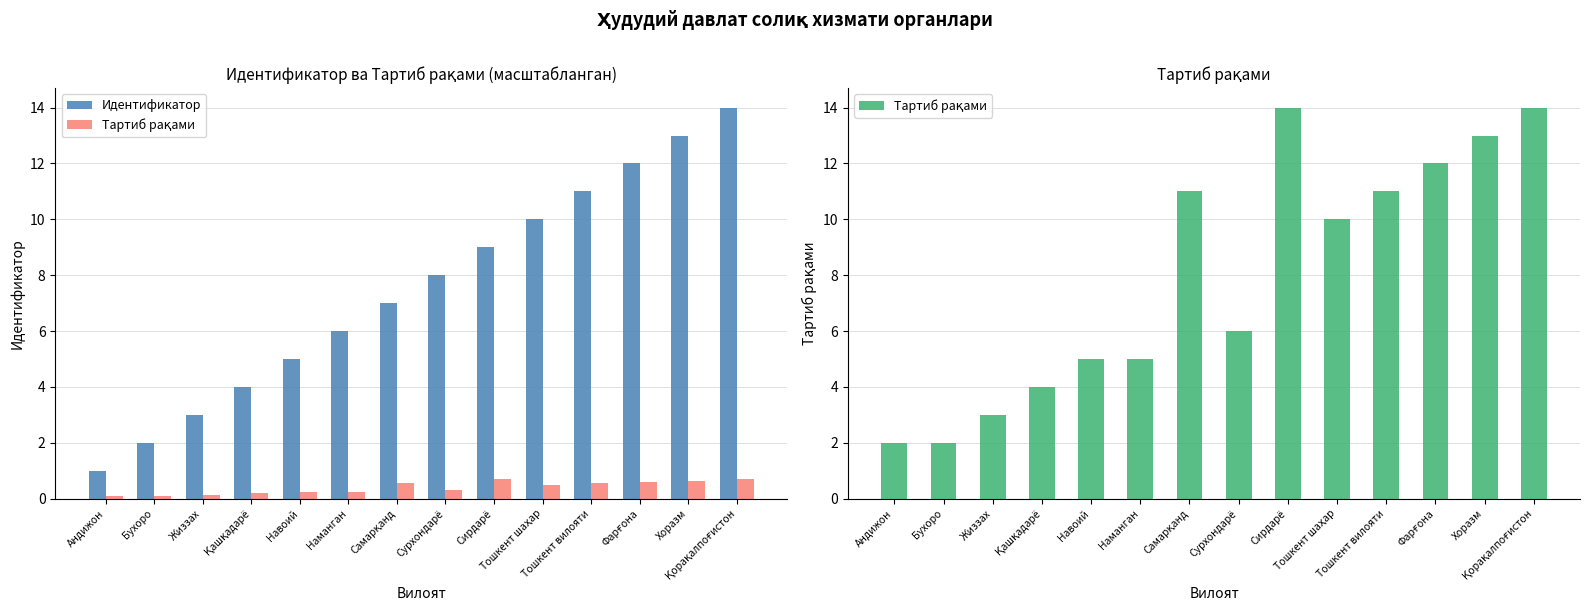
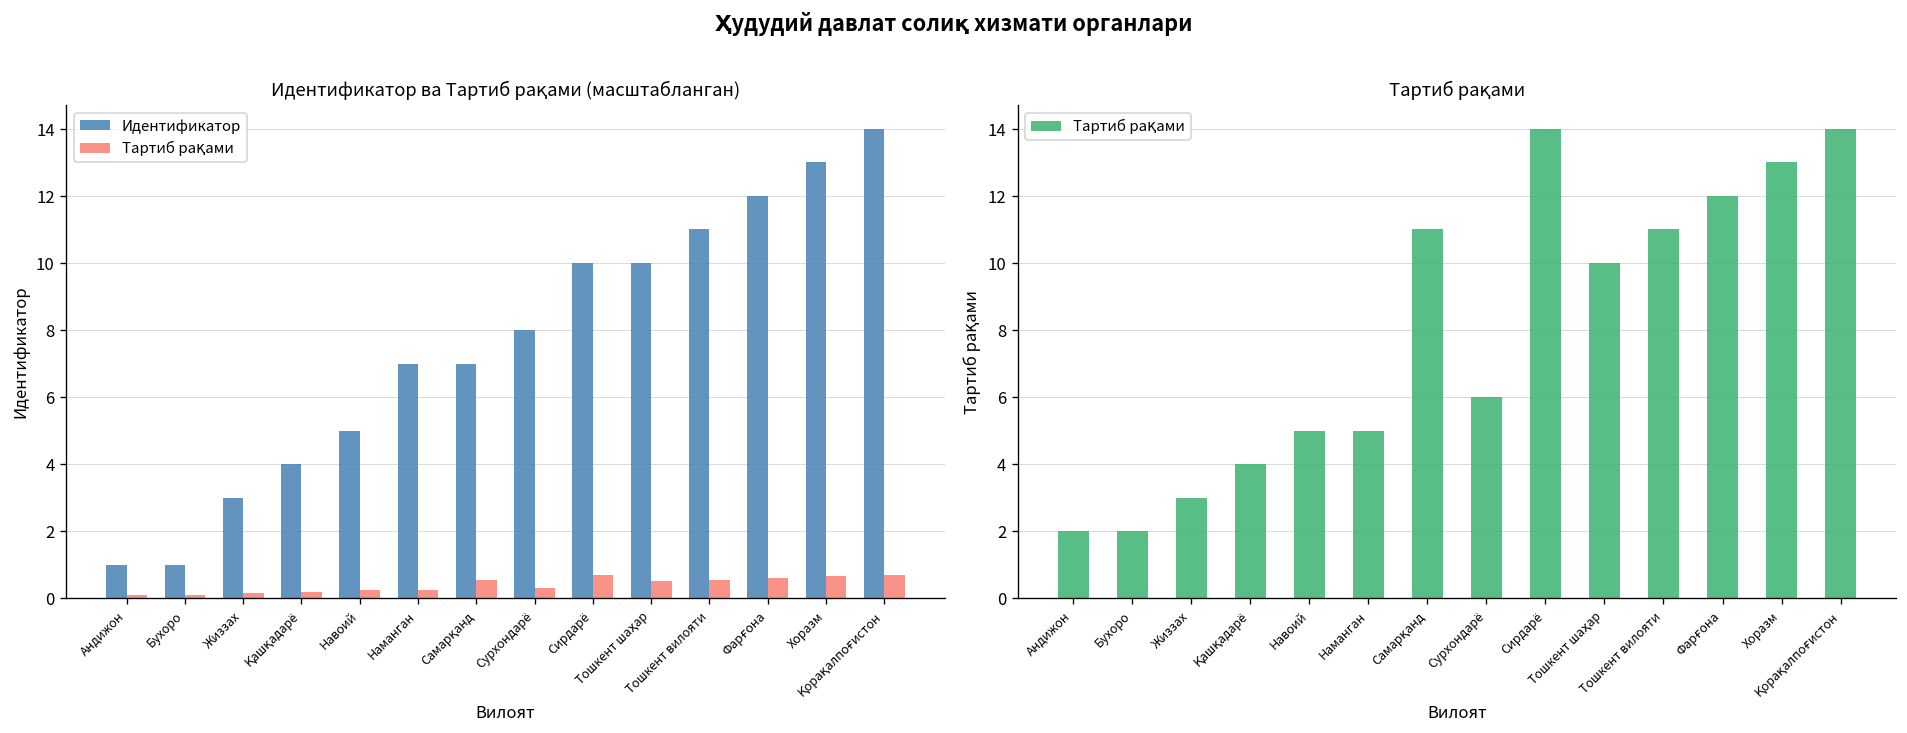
  {
    "Идентификатор ва Тартиб рақами (масштабланган)": {
      "Идентификатор": {
        "Андижон": 1,
-       "Бухоро": 2,
+       "Бухоро": 1,
        "Жиззах": 3,
        "Қашқадарё": 4,
        "Навоий": 5,
-       "Наманган": 6,
+       "Наманган": 7,
        "Самарқанд": 7,
        "Сурхондарё": 8,
-       "Сирдарё": 9,
+       "Сирдарё": 10,
        "Тошкент шаҳар": 10,
        "Тошкент вилояти": 11,
        "Фарғона": 12,
        "Хоразм": 13,
        "Қорақалпоғистон": 14
      }
    },
    "Тартиб рақами": {
      "Андижон": 2.0,
      "Бухоро": 2.0,
      "Жиззах": 3.0,
      "Қашқадарё": 4.0,
      "Навоий": 5.0,
      "Наманган": 5.0,
      "Самарқанд": 11.0,
      "Сурхондарё": 6.0,
      "Сирдарё": 14.0,
      "Тошкент шаҳар": 10.0,
      "Тошкент вилояти": 11.0,
      "Фарғона": 12.0,
      "Хоразм": 13.0,
      "Қорақалпоғистон": 14.0
    }
  }
